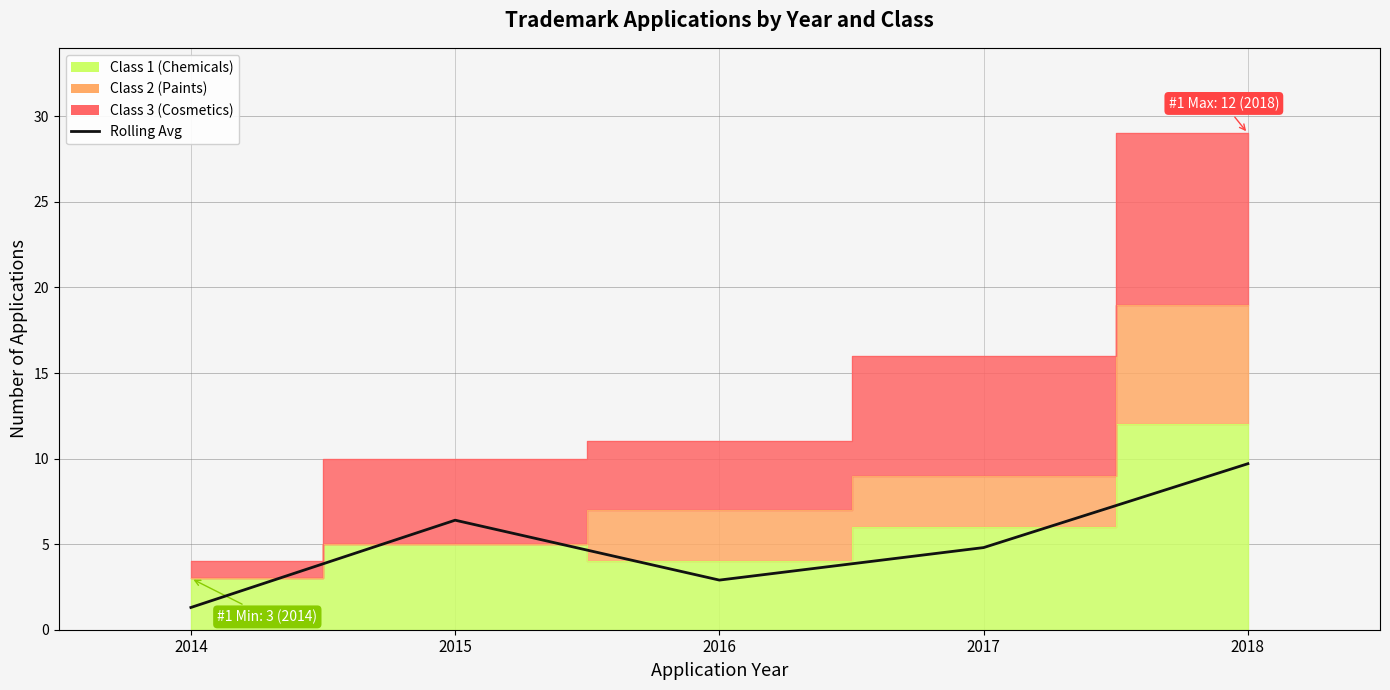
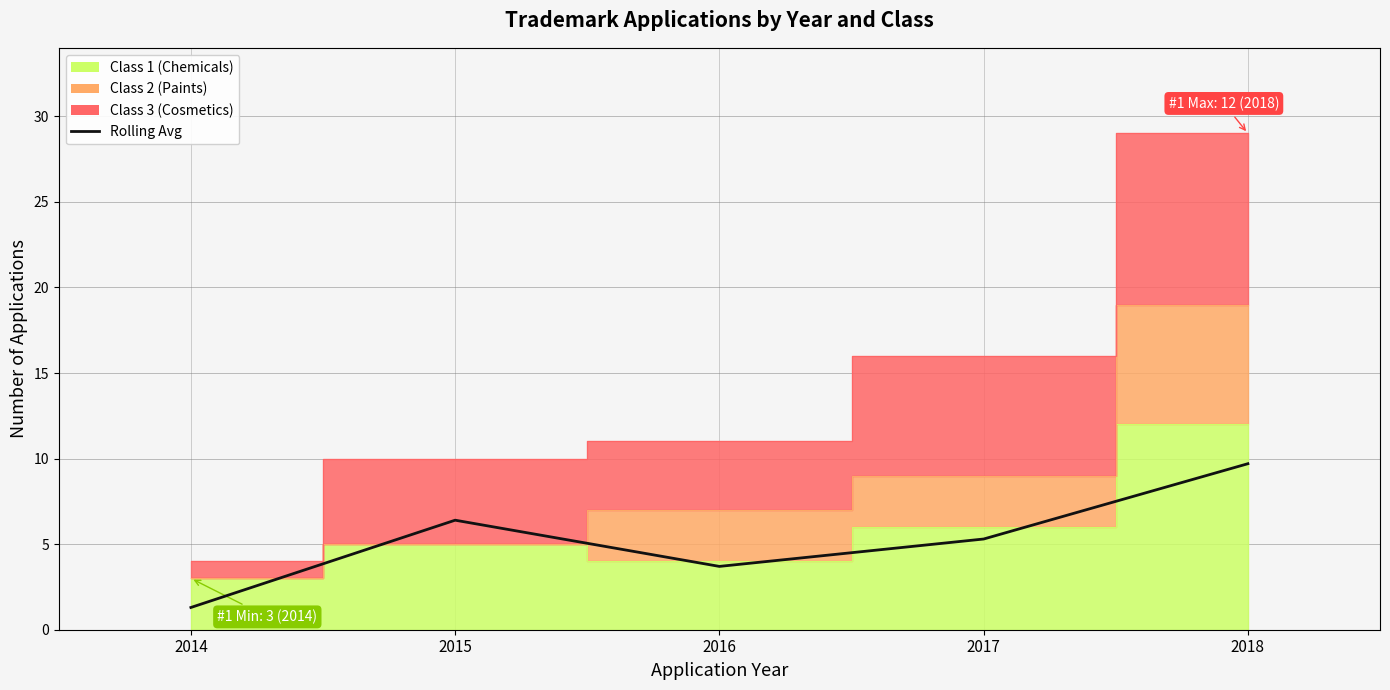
  {
    "Rolling Avg": {
      "2015": 6.4,
-     "2016": 2.9,
-     "2017": 4.8,
+     "2016": 3.7,
+     "2017": 5.3,
      "2018": 9.7
    }
  }
